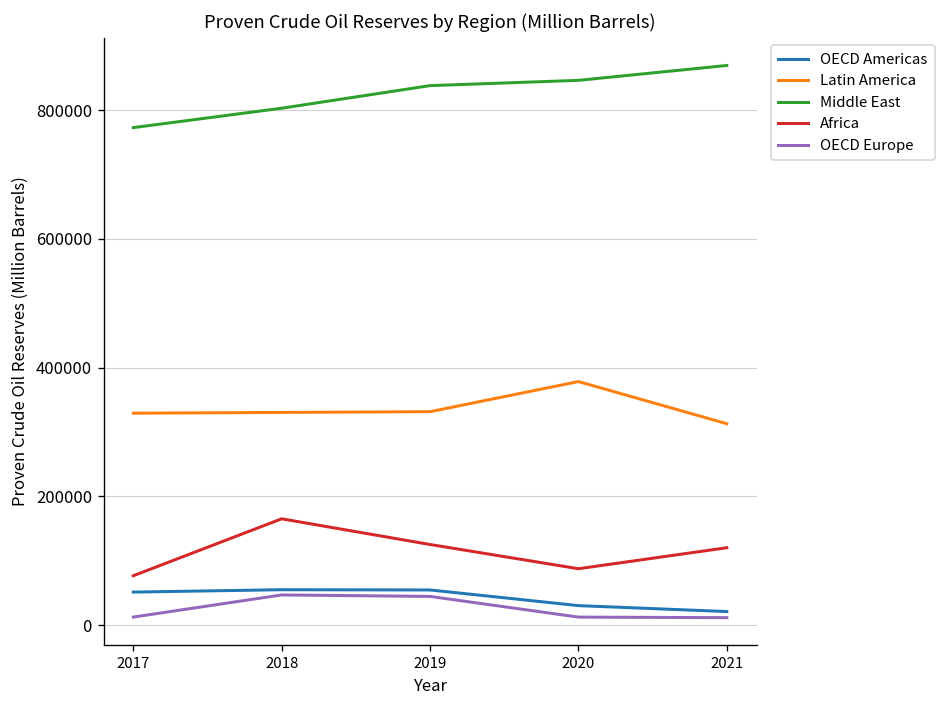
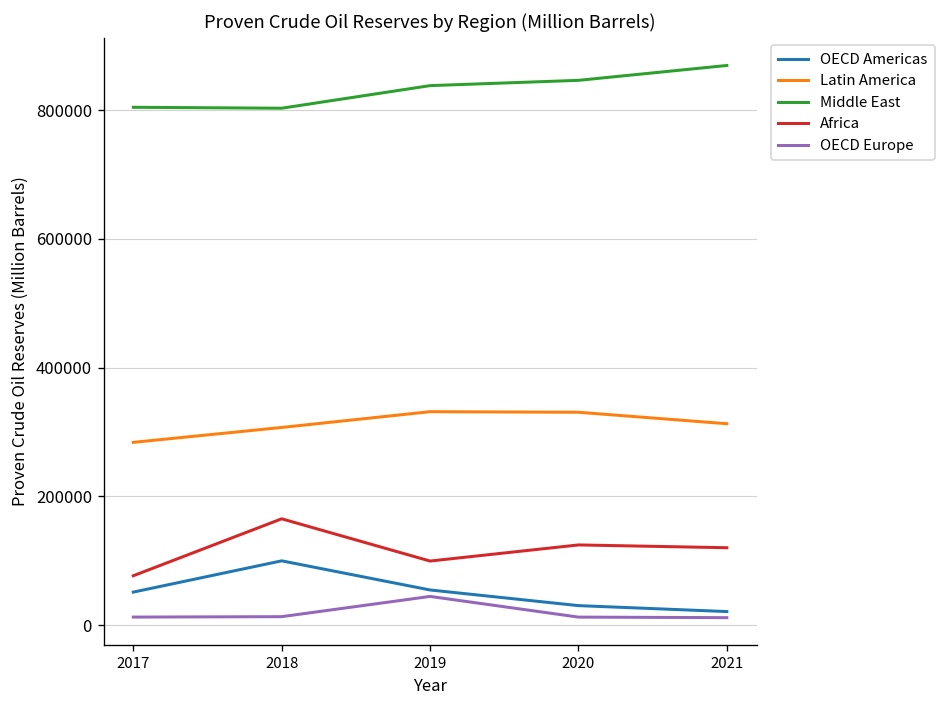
  {
    "OECD Americas": {
      "2017": 50000,
-     "2018": 50000,
+     "2018": 100000,
      "2019": 50000,
      "2020": 30000,
      "2021": 20000
    },
    "Latin America": {
-     "2017": 330000,
-     "2018": 330000,
+     "2017": 280000,
+     "2018": 310000,
      "2019": 330000,
-     "2020": 380000,
+     "2020": 330000,
      "2021": 310000
    },
    "Middle East": {
-     "2017": 770000,
+     "2017": 800000,
      "2018": 800000,
      "2019": 840000,
      "2020": 850000,
      "2021": 870000
    },
    "Africa": {
      "2017": 80000,
      "2018": 170000,
-     "2019": 130000,
-     "2020": 90000,
+     "2019": 100000,
+     "2020": 120000,
      "2021": 120000
    },
    "OECD Europe": {
      "2017": 10000,
-     "2018": 50000,
+     "2018": 10000,
      "2019": 40000,
      "2020": 10000,
      "2021": 10000
    }
  }
